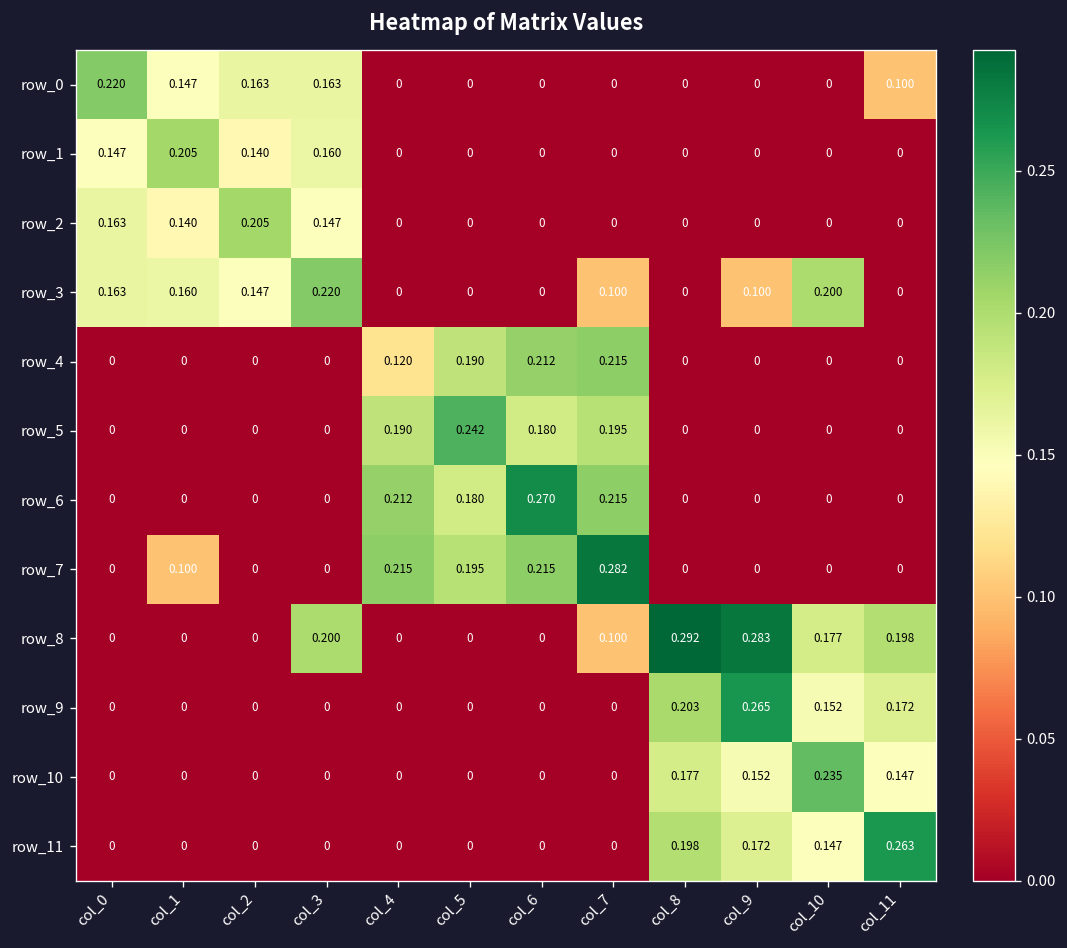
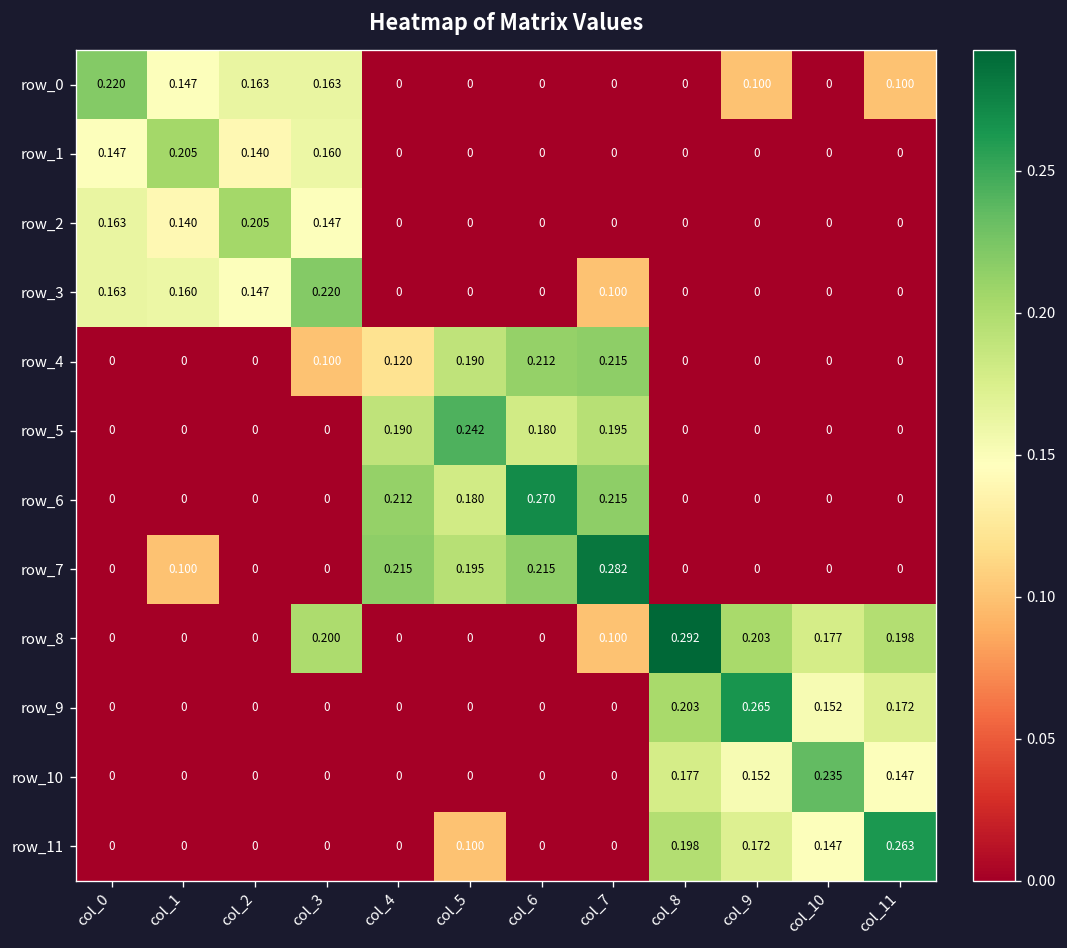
  {
    "row_0": {
      "col_0": 0.220,
      "col_1": 0.147,
      "col_2": 0.163,
      "col_3": 0.163,
      "col_4": 0,
      "col_5": 0,
      "col_6": 0,
      "col_7": 0,
      "col_8": 0,
-     "col_9": 0,
+     "col_9": 0.100,
      "col_10": 0,
      "col_11": 0.100
    },
    "row_1": {
      "col_0": 0.147,
      "col_1": 0.205,
      "col_2": 0.140,
      "col_3": 0.160,
      "col_4": 0,
      "col_5": 0,
      "col_6": 0,
      "col_7": 0,
      "col_8": 0,
      "col_9": 0,
      "col_10": 0,
      "col_11": 0
    },
    "row_2": {
      "col_0": 0.163,
      "col_1": 0.140,
      "col_2": 0.205,
      "col_3": 0.147,
      "col_4": 0,
      "col_5": 0,
      "col_6": 0,
      "col_7": 0,
      "col_8": 0,
      "col_9": 0,
      "col_10": 0,
      "col_11": 0
    },
    "row_3": {
      "col_0": 0.163,
      "col_1": 0.160,
      "col_2": 0.147,
      "col_3": 0.220,
      "col_4": 0,
      "col_5": 0,
      "col_6": 0,
      "col_7": 0.100,
      "col_8": 0,
-     "col_9": 0.100,
-     "col_10": 0.200,
+     "col_9": 0,
+     "col_10": 0,
      "col_11": 0
    },
    "row_4": {
      "col_0": 0,
      "col_1": 0,
      "col_2": 0,
-     "col_3": 0,
+     "col_3": 0.100,
      "col_4": 0.120,
      "col_5": 0.190,
      "col_6": 0.212,
      "col_7": 0.215,
      "col_8": 0,
      "col_9": 0,
      "col_10": 0,
      "col_11": 0
    },
    "row_5": {
      "col_0": 0,
      "col_1": 0,
      "col_2": 0,
      "col_3": 0,
      "col_4": 0.190,
      "col_5": 0.242,
      "col_6": 0.180,
      "col_7": 0.195,
      "col_8": 0,
      "col_9": 0,
      "col_10": 0,
      "col_11": 0
    },
    "row_6": {
      "col_0": 0,
      "col_1": 0,
      "col_2": 0,
      "col_3": 0,
      "col_4": 0.212,
      "col_5": 0.180,
      "col_6": 0.270,
      "col_7": 0.215,
      "col_8": 0,
      "col_9": 0,
      "col_10": 0,
      "col_11": 0
    },
    "row_7": {
      "col_0": 0,
      "col_1": 0.100,
      "col_2": 0,
      "col_3": 0,
      "col_4": 0.215,
      "col_5": 0.195,
      "col_6": 0.215,
      "col_7": 0.282,
      "col_8": 0,
      "col_9": 0,
      "col_10": 0,
      "col_11": 0
    },
    "row_8": {
      "col_0": 0,
      "col_1": 0,
      "col_2": 0,
      "col_3": 0.200,
      "col_4": 0,
      "col_5": 0,
      "col_6": 0,
      "col_7": 0.100,
      "col_8": 0.292,
-     "col_9": 0.283,
+     "col_9": 0.203,
      "col_10": 0.177,
      "col_11": 0.198
    },
    "row_9": {
      "col_0": 0,
      "col_1": 0,
      "col_2": 0,
      "col_3": 0,
      "col_4": 0,
      "col_5": 0,
      "col_6": 0,
      "col_7": 0,
      "col_8": 0.203,
      "col_9": 0.265,
      "col_10": 0.152,
      "col_11": 0.172
    },
    "row_10": {
      "col_0": 0,
      "col_1": 0,
      "col_2": 0,
      "col_3": 0,
      "col_4": 0,
      "col_5": 0,
      "col_6": 0,
      "col_7": 0,
      "col_8": 0.177,
      "col_9": 0.152,
      "col_10": 0.235,
      "col_11": 0.147
    },
    "row_11": {
      "col_0": 0,
      "col_1": 0,
      "col_2": 0,
      "col_3": 0,
      "col_4": 0,
-     "col_5": 0,
+     "col_5": 0.100,
      "col_6": 0,
      "col_7": 0,
      "col_8": 0.198,
      "col_9": 0.172,
      "col_10": 0.147,
      "col_11": 0.263
    }
  }
